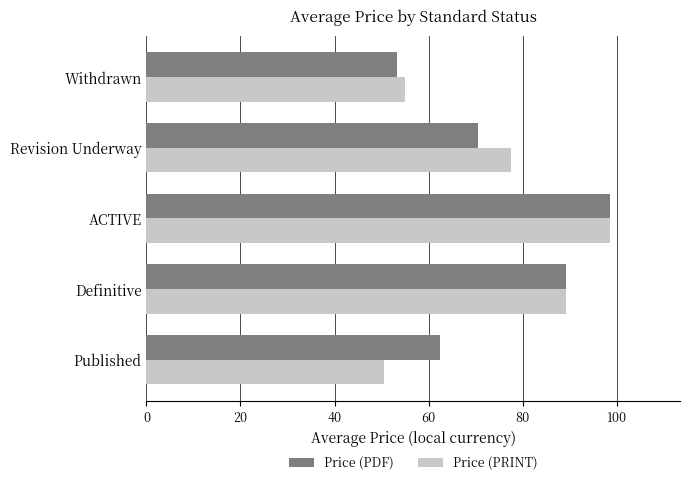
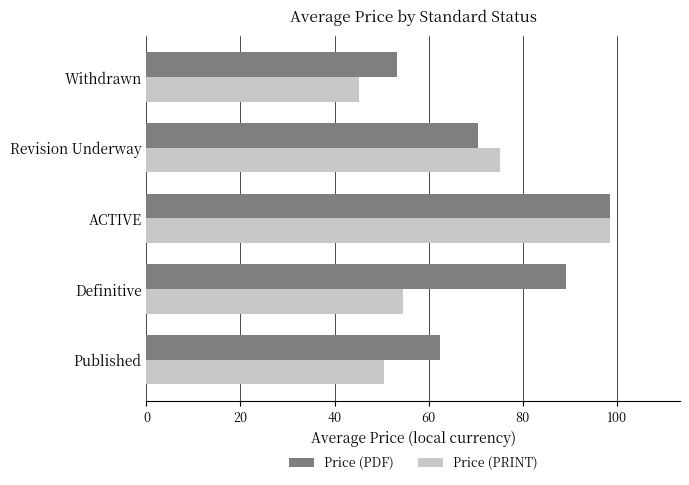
  {
    "Price (PDF)": {
      "Withdrawn": 53,
      "Revision Underway": 71,
      "ACTIVE": 99,
      "Definitive": 89,
      "Published": 62
    },
    "Price (PRINT)": {
-     "Withdrawn": 55,
-     "Revision Underway": 78,
+     "Withdrawn": 45,
+     "Revision Underway": 75,
      "ACTIVE": 99,
-     "Definitive": 89,
+     "Definitive": 55,
      "Published": 51
    }
  }
